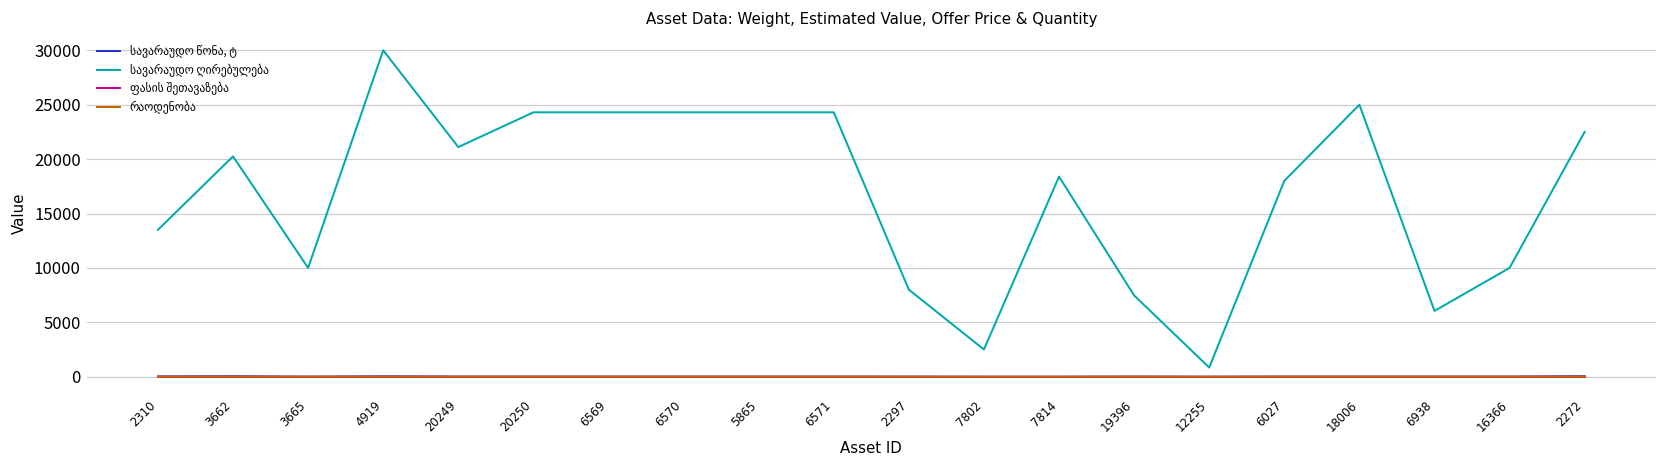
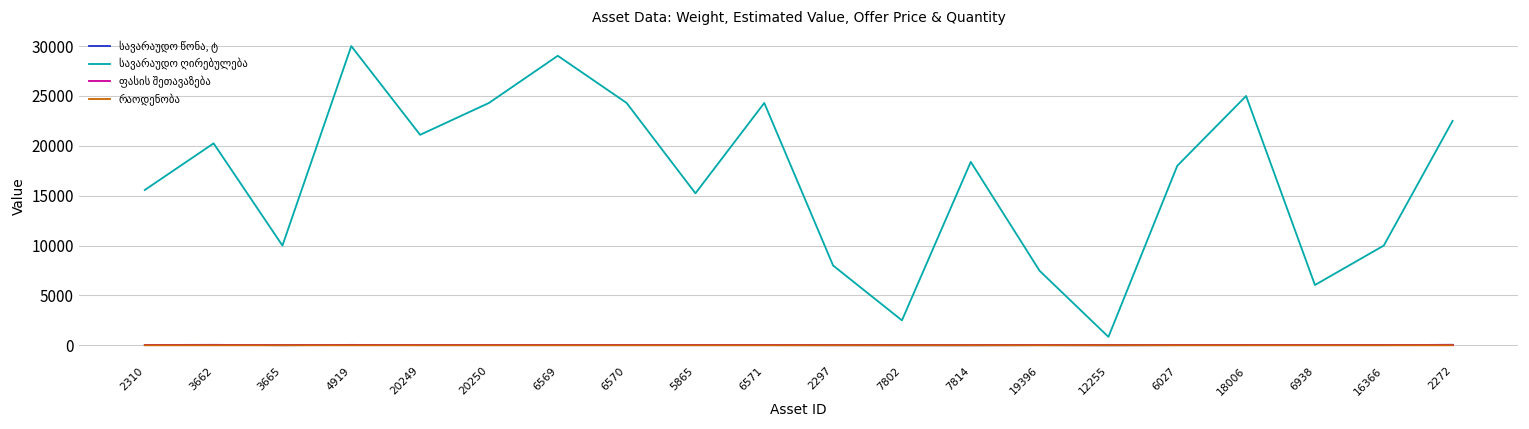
  {
    "რაოდენობა": {
      "2310": 0,
      "3662": 0,
      "3665": 0,
      "4919": 0,
      "20249": 0,
      "20250": 0,
      "6569": 0,
      "6570": 0,
      "5865": 0,
      "6571": 0,
      "2297": 0,
      "7802": 0,
      "7814": 0,
      "19396": 0,
      "12255": 0,
      "6027": 0,
      "18006": 0,
      "6938": 0,
      "16366": 0,
      "2272": 0
    },
    "სავარაუდო ღირებულება": {
-     "2310": 14000,
+     "2310": 16000,
      "3662": 20000,
      "3665": 10000,
      "4919": 30000,
      "20249": 21000,
      "20250": 24000,
-     "6569": 24000,
+     "6569": 29000,
      "6570": 24000,
-     "5865": 24000,
+     "5865": 15000,
      "6571": 24000,
      "2297": 8000,
      "7802": 3000,
      "7814": 18000,
      "19396": 7000,
      "12255": 1000,
      "6027": 18000,
      "18006": 25000,
      "6938": 6000,
      "16366": 10000,
      "2272": 23000
    }
  }
